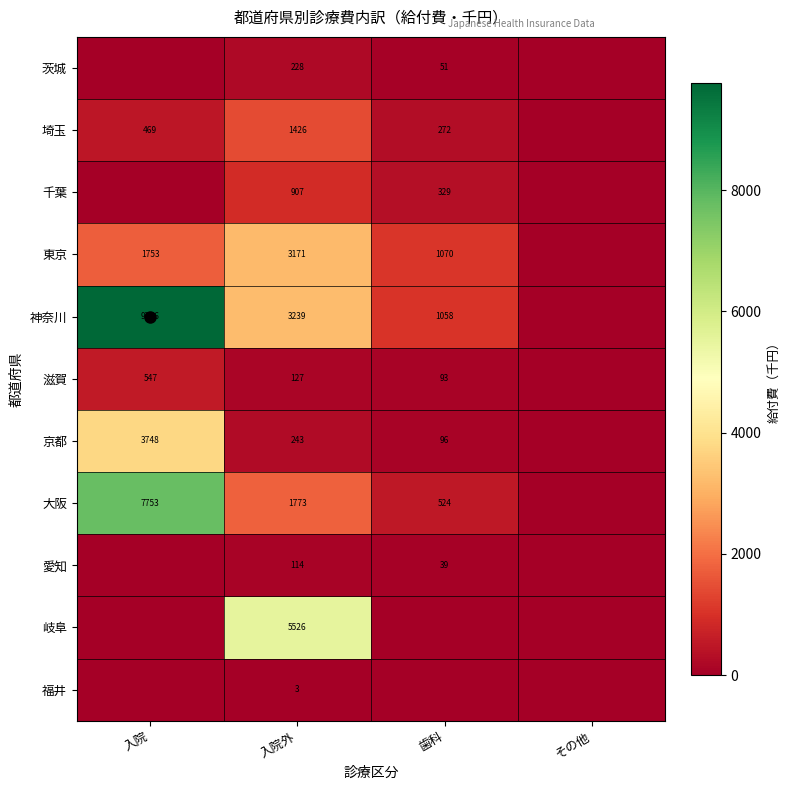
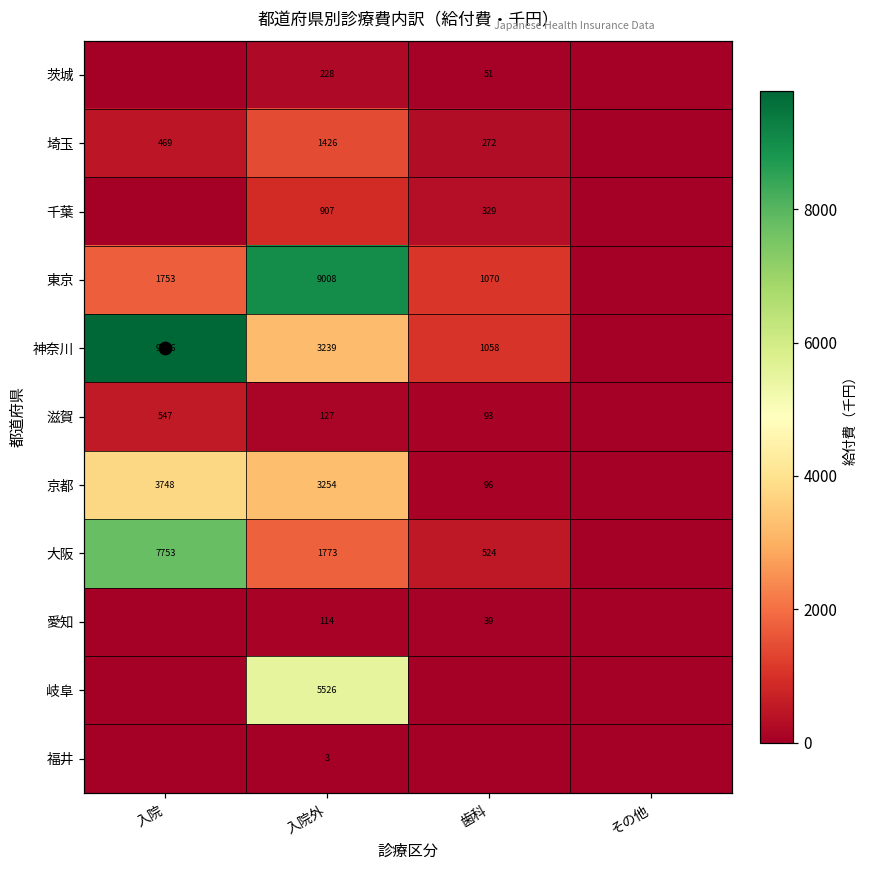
  {
    "茨城": {
      "入院外": 228,
      "歯科": 51
    },
    "埼玉": {
      "入院": 469,
      "入院外": 1426,
      "歯科": 272
    },
    "千葉": {
      "入院外": 907,
      "歯科": 329
    },
    "東京": {
      "入院": 1753,
-     "入院外": 3171,
+     "入院外": 9008,
      "歯科": 1070
    },
    "神奈川": {
      "入院外": 3239,
      "歯科": 1058
    },
    "滋賀": {
      "入院": 547,
      "入院外": 127,
      "歯科": 93
    },
    "京都": {
      "入院": 3748,
-     "入院外": 243,
+     "入院外": 3254,
      "歯科": 96
    },
    "大阪": {
      "入院": 7753,
      "入院外": 1773,
      "歯科": 524
    },
    "愛知": {
      "入院外": 114,
      "歯科": 39
    },
    "岐阜": {
      "入院外": 5526
    },
    "福井": {
      "入院外": 3
    }
  }
